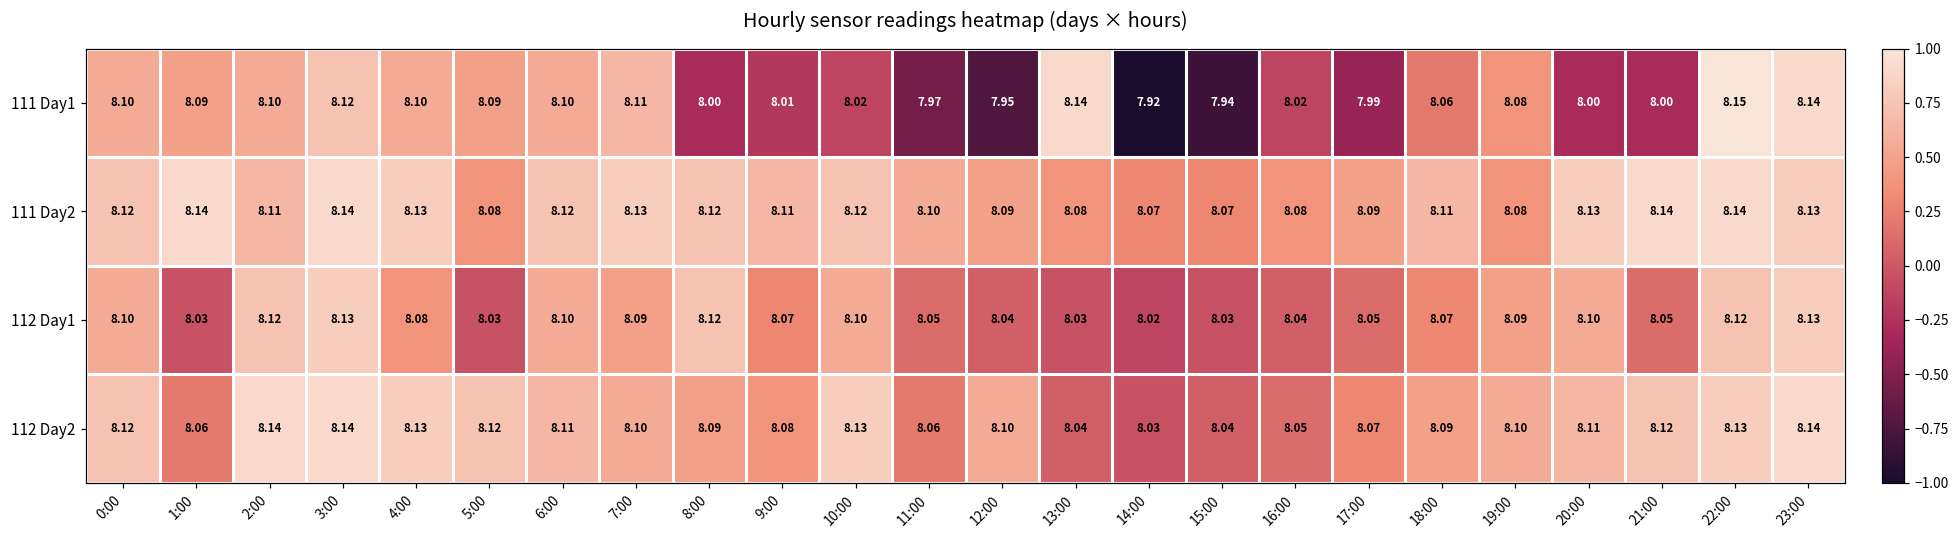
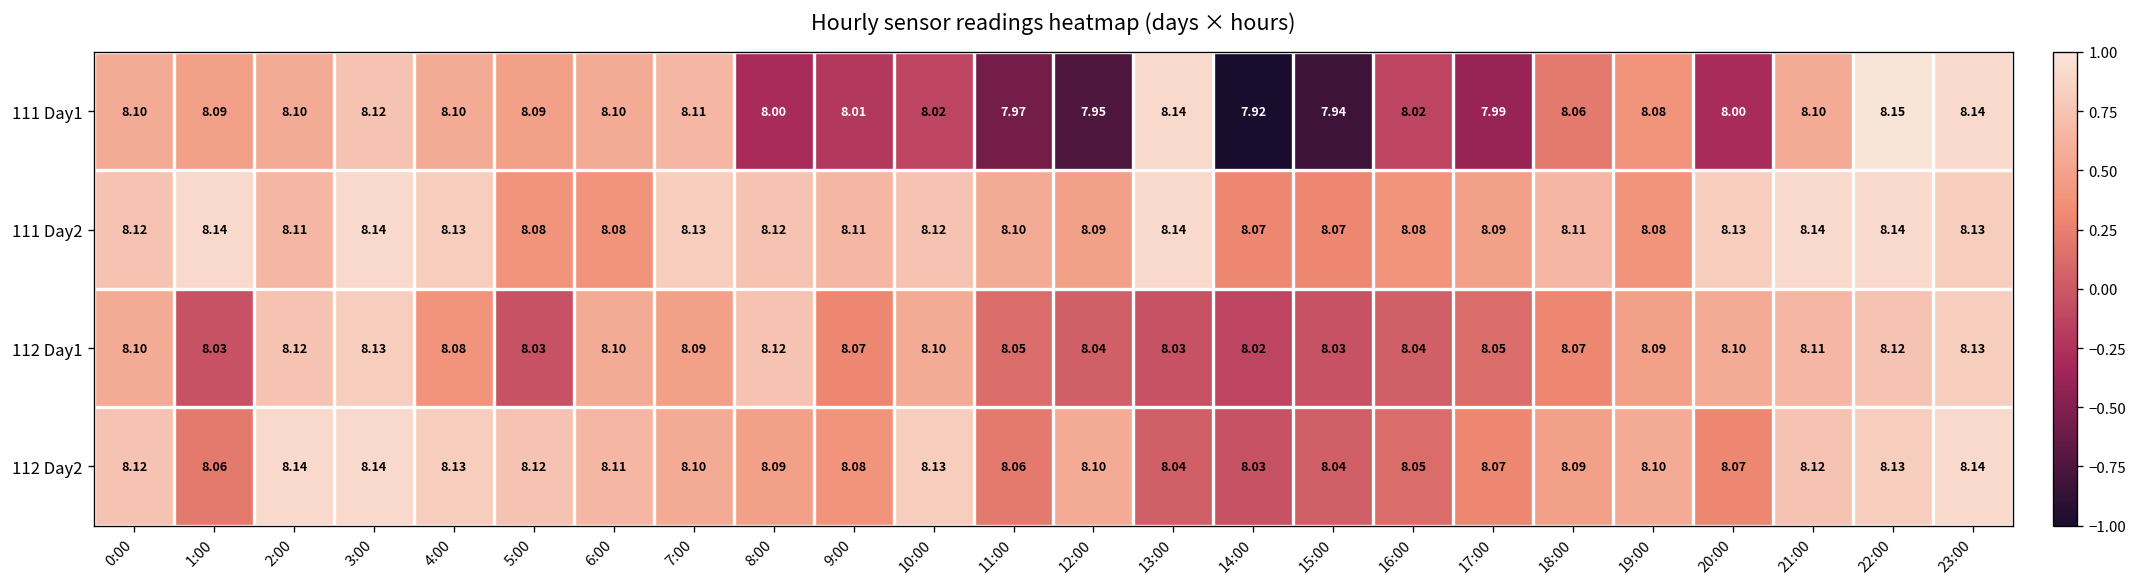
  {
    "111 Day1": {
      "0:00": 8.10,
      "1:00": 8.09,
      "2:00": 8.10,
      "3:00": 8.12,
      "4:00": 8.10,
      "5:00": 8.09,
      "6:00": 8.10,
      "7:00": 8.11,
      "8:00": 8.00,
      "9:00": 8.01,
      "10:00": 8.02,
      "11:00": 7.97,
      "12:00": 7.95,
      "13:00": 8.14,
      "14:00": 7.92,
      "15:00": 7.94,
      "16:00": 8.02,
      "17:00": 7.99,
      "18:00": 8.06,
      "19:00": 8.08,
      "20:00": 8.00,
-     "21:00": 8.00,
+     "21:00": 8.10,
      "22:00": 8.15,
      "23:00": 8.14
    },
    "111 Day2": {
      "0:00": 8.12,
      "1:00": 8.14,
      "2:00": 8.11,
      "3:00": 8.14,
      "4:00": 8.13,
      "5:00": 8.08,
-     "6:00": 8.12,
+     "6:00": 8.08,
      "7:00": 8.13,
      "8:00": 8.12,
      "9:00": 8.11,
      "10:00": 8.12,
      "11:00": 8.10,
      "12:00": 8.09,
-     "13:00": 8.08,
+     "13:00": 8.14,
      "14:00": 8.07,
      "15:00": 8.07,
      "16:00": 8.08,
      "17:00": 8.09,
      "18:00": 8.11,
      "19:00": 8.08,
      "20:00": 8.13,
      "21:00": 8.14,
      "22:00": 8.14,
      "23:00": 8.13
    },
    "112 Day1": {
      "0:00": 8.10,
      "1:00": 8.03,
      "2:00": 8.12,
      "3:00": 8.13,
      "4:00": 8.08,
      "5:00": 8.03,
      "6:00": 8.10,
      "7:00": 8.09,
      "8:00": 8.12,
      "9:00": 8.07,
      "10:00": 8.10,
      "11:00": 8.05,
      "12:00": 8.04,
      "13:00": 8.03,
      "14:00": 8.02,
      "15:00": 8.03,
      "16:00": 8.04,
      "17:00": 8.05,
      "18:00": 8.07,
      "19:00": 8.09,
      "20:00": 8.10,
-     "21:00": 8.05,
+     "21:00": 8.11,
      "22:00": 8.12,
      "23:00": 8.13
    },
    "112 Day2": {
      "0:00": 8.12,
      "1:00": 8.06,
      "2:00": 8.14,
      "3:00": 8.14,
      "4:00": 8.13,
      "5:00": 8.12,
      "6:00": 8.11,
      "7:00": 8.10,
      "8:00": 8.09,
      "9:00": 8.08,
      "10:00": 8.13,
      "11:00": 8.06,
      "12:00": 8.10,
      "13:00": 8.04,
      "14:00": 8.03,
      "15:00": 8.04,
      "16:00": 8.05,
      "17:00": 8.07,
      "18:00": 8.09,
      "19:00": 8.10,
-     "20:00": 8.11,
+     "20:00": 8.07,
      "21:00": 8.12,
      "22:00": 8.13,
      "23:00": 8.14
    }
  }
